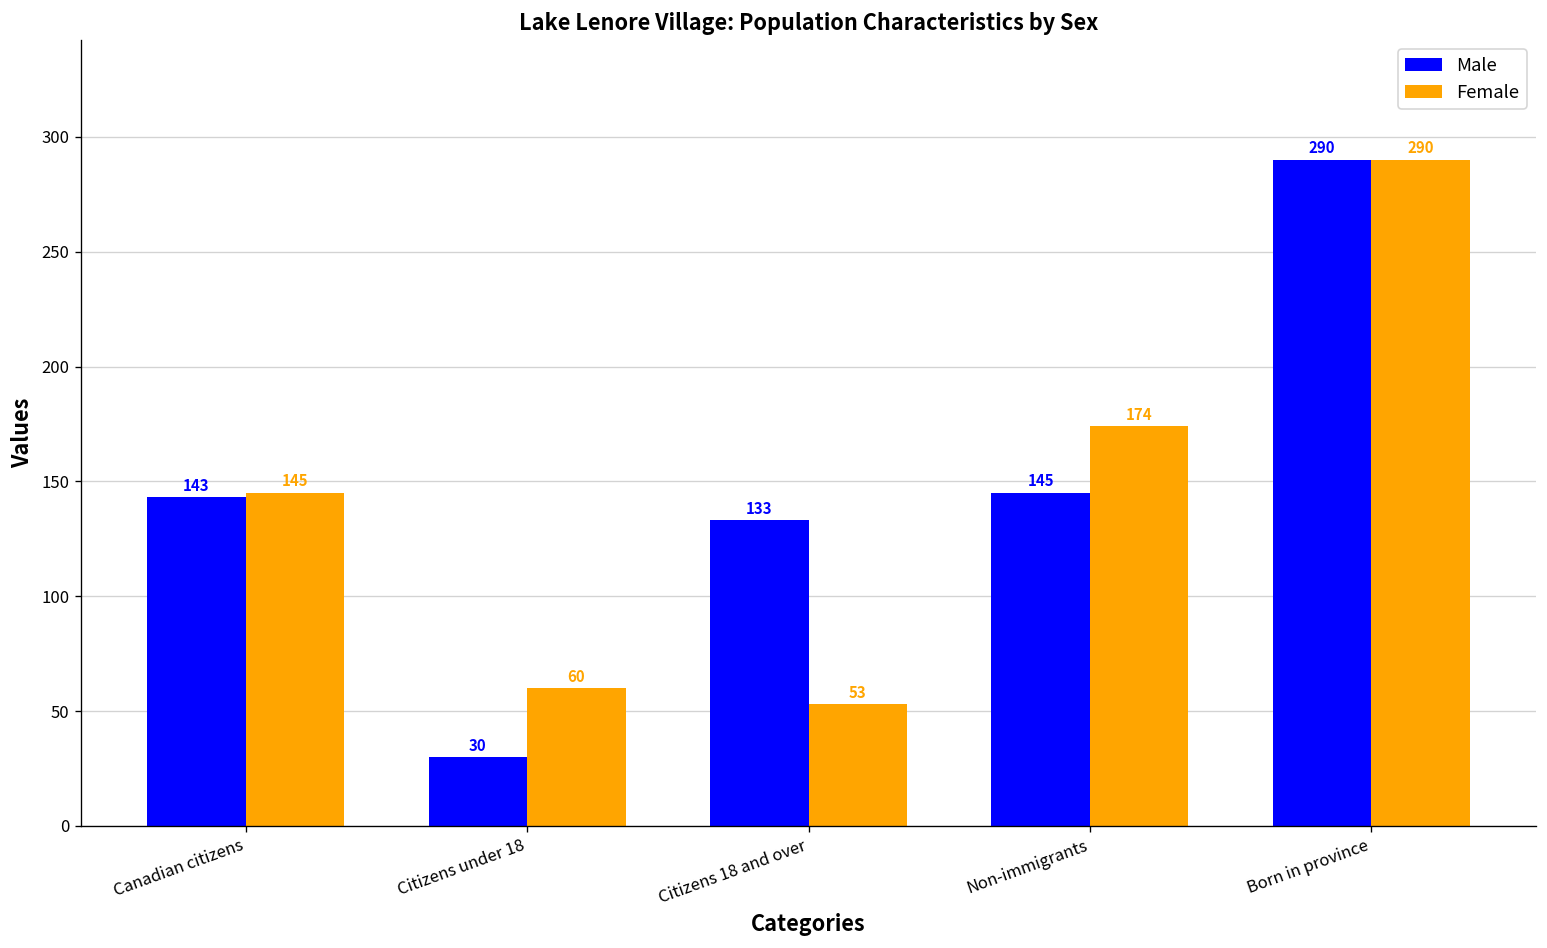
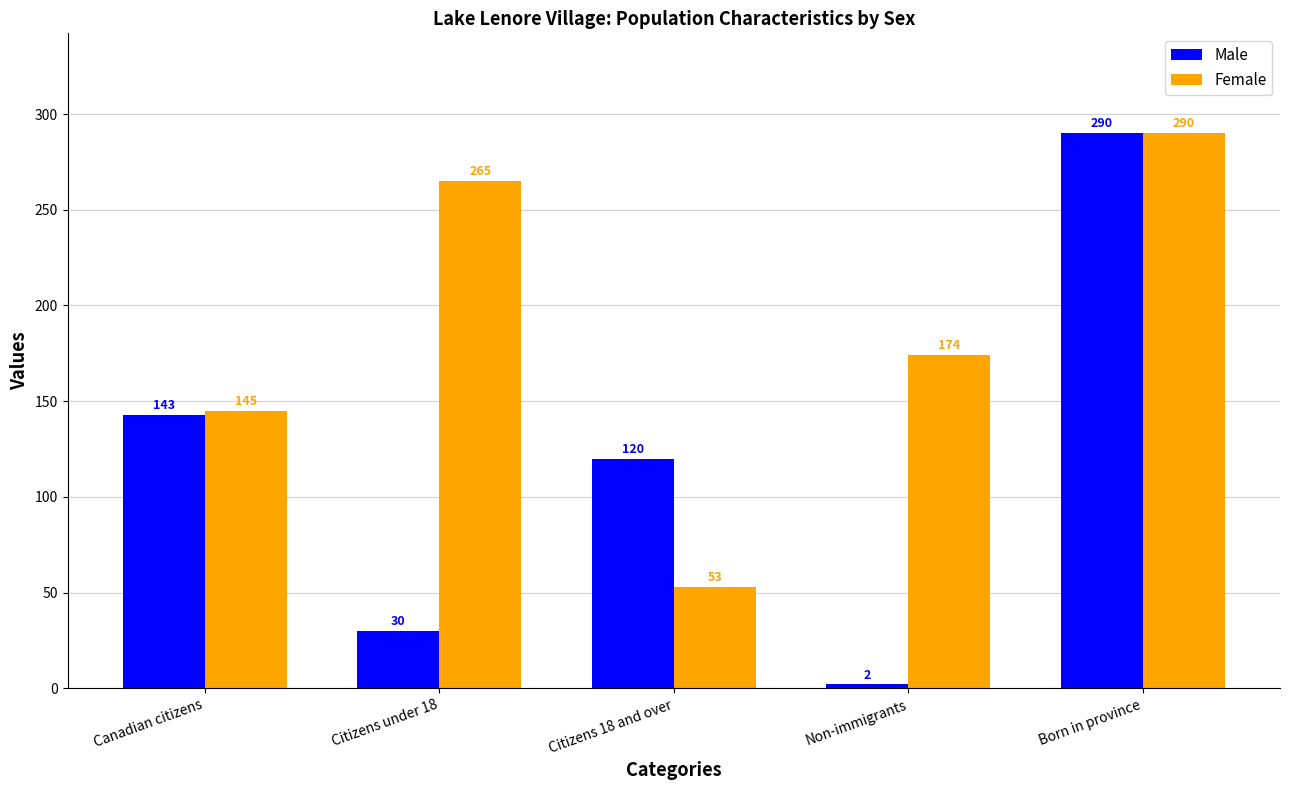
  {
    "Male": {
      "Canadian citizens": 143,
      "Citizens under 18": 30,
-     "Citizens 18 and over": 133,
-     "Non-immigrants": 145,
+     "Citizens 18 and over": 120,
+     "Non-immigrants": 2,
      "Born in province": 290
    },
    "Female": {
      "Canadian citizens": 145,
-     "Citizens under 18": 60,
+     "Citizens under 18": 265,
      "Citizens 18 and over": 53,
      "Non-immigrants": 174,
      "Born in province": 290
    }
  }
